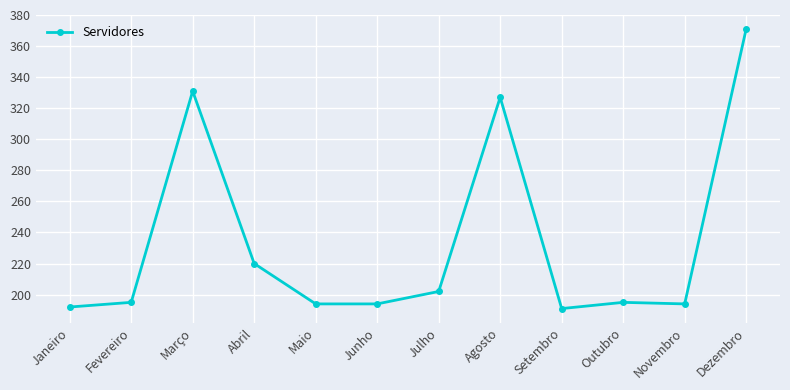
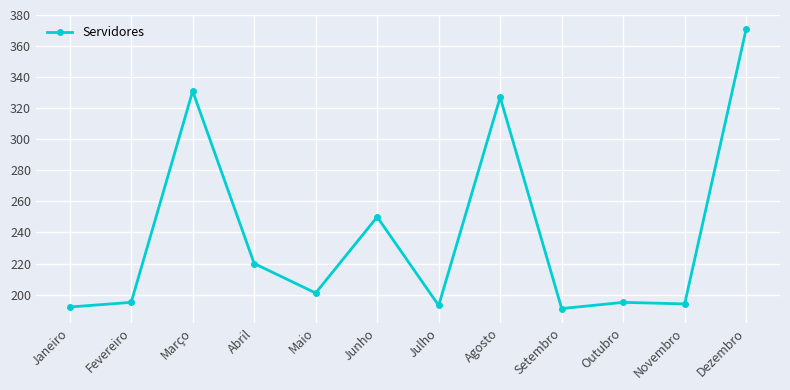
  {
    "Janeiro": 192,
    "Fevereiro": 195,
    "Março": 331,
    "Abril": 220,
-   "Maio": 194,
-   "Junho": 194,
-   "Julho": 202,
+   "Maio": 201,
+   "Junho": 250,
+   "Julho": 193,
    "Agosto": 327,
    "Setembro": 191,
    "Outubro": 195,
    "Novembro": 194,
    "Dezembro": 371
  }
